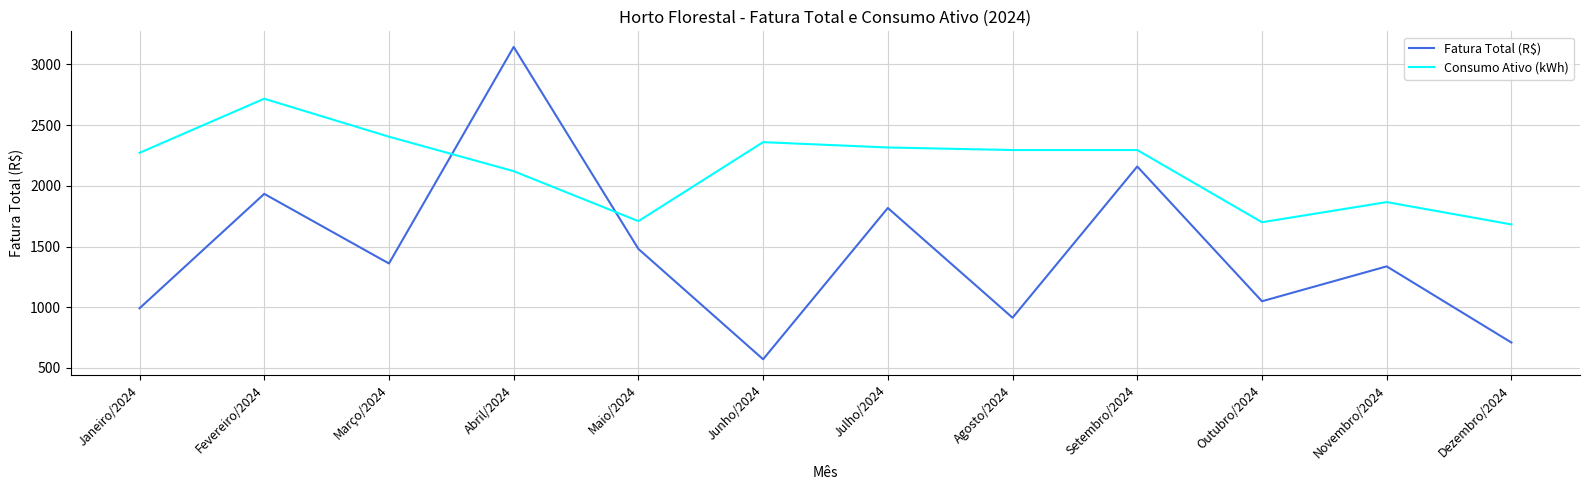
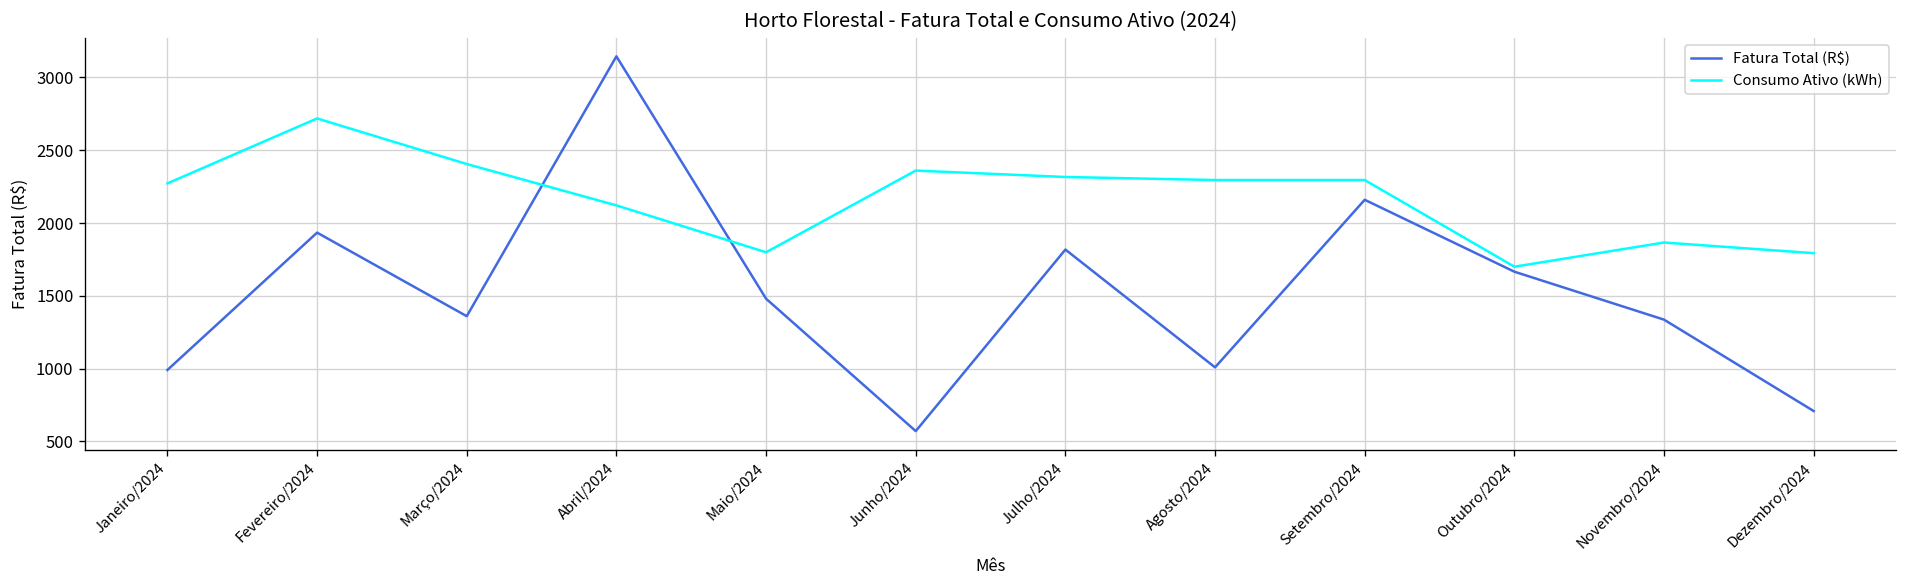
  {
    "Fatura Total (R$)": {
      "Janeiro/2024": 990,
      "Fevereiro/2024": 1930,
      "Março/2024": 1360,
      "Abril/2024": 3140,
      "Maio/2024": 1480,
      "Junho/2024": 570,
      "Julho/2024": 1820,
-     "Agosto/2024": 910,
+     "Agosto/2024": 1010,
      "Setembro/2024": 2160,
-     "Outubro/2024": 1050,
+     "Outubro/2024": 1670,
      "Novembro/2024": 1340,
      "Dezembro/2024": 710
    },
    "Consumo Ativo (kWh)": {
      "Janeiro/2024": 2270,
      "Fevereiro/2024": 2720,
      "Março/2024": 2410,
      "Abril/2024": 2120,
-     "Maio/2024": 1710,
+     "Maio/2024": 1800,
      "Junho/2024": 2360,
      "Julho/2024": 2320,
      "Agosto/2024": 2300,
      "Setembro/2024": 2300,
      "Outubro/2024": 1700,
      "Novembro/2024": 1870,
-     "Dezembro/2024": 1680
+     "Dezembro/2024": 1790
    }
  }
